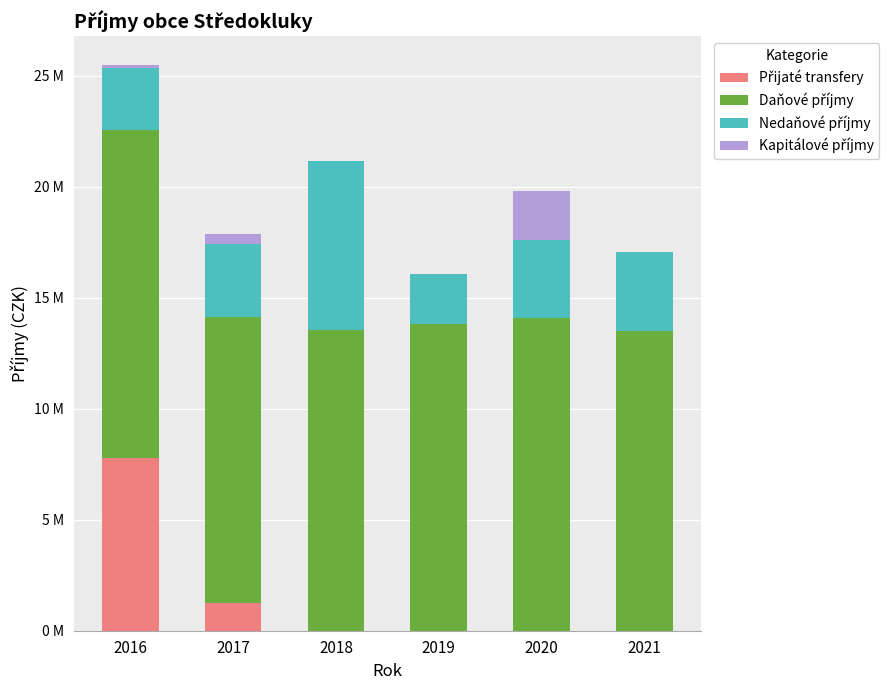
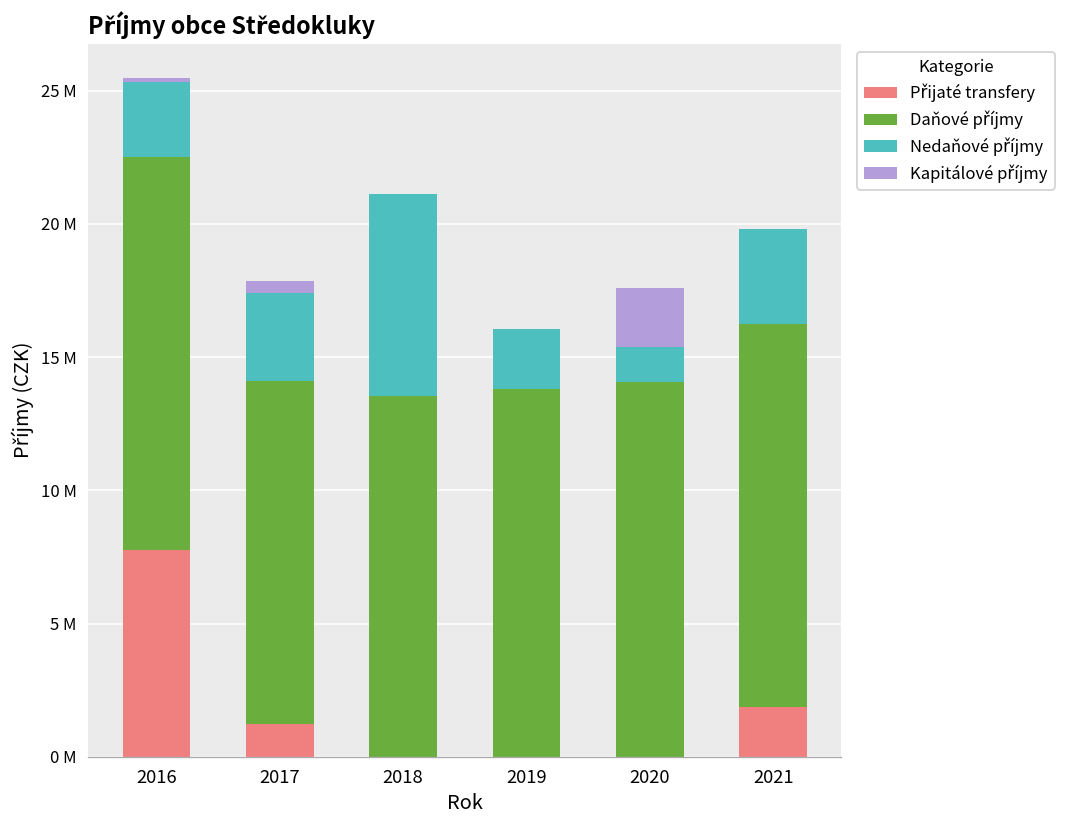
  {
    "Přijaté transfery": {
      "2016": 7800000,
      "2017": 1200000,
      "2018": 0,
      "2019": 0,
      "2020": 0,
-     "2021": 0
+     "2021": 1900000
    },
    "Daňové příjmy": {
      "2016": 14800000,
      "2017": 12900000,
      "2018": 13500000,
      "2019": 13800000,
      "2020": 14100000,
-     "2021": 13500000
+     "2021": 14400000
    },
    "Nedaňové příjmy": {
      "2016": 2800000,
      "2017": 3300000,
      "2018": 7600000,
      "2019": 2200000,
-     "2020": 3500000,
+     "2020": 1300000,
      "2021": 3600000
    },
    "Kapitálové příjmy": {
      "2016": 200000,
      "2017": 400000,
      "2018": 0,
      "2019": 0,
      "2020": 2200000,
      "2021": 0
    }
  }
